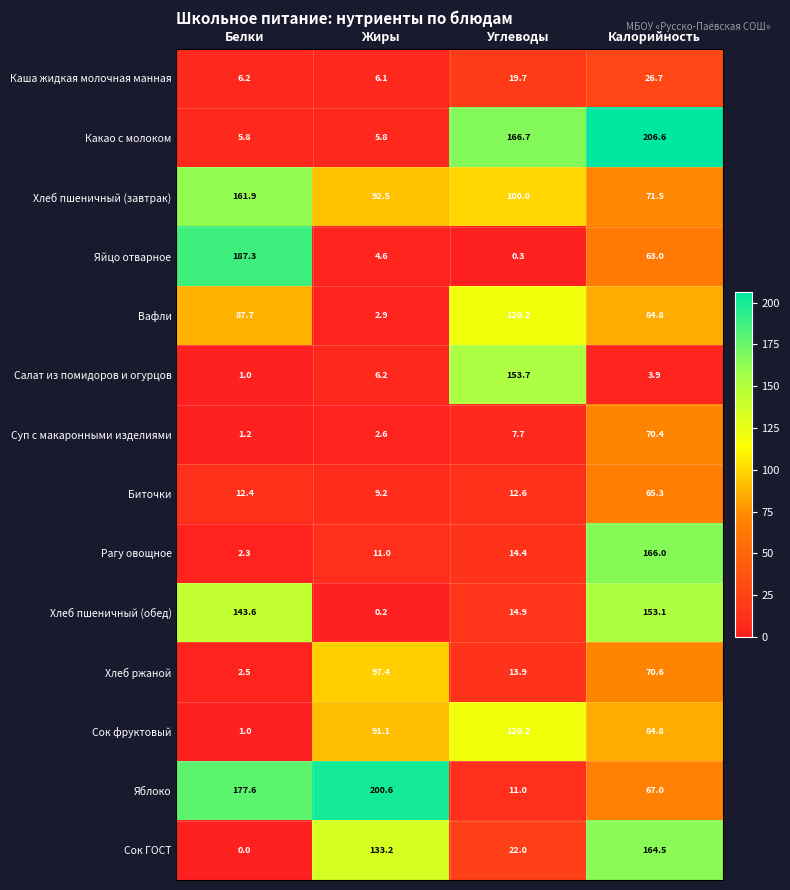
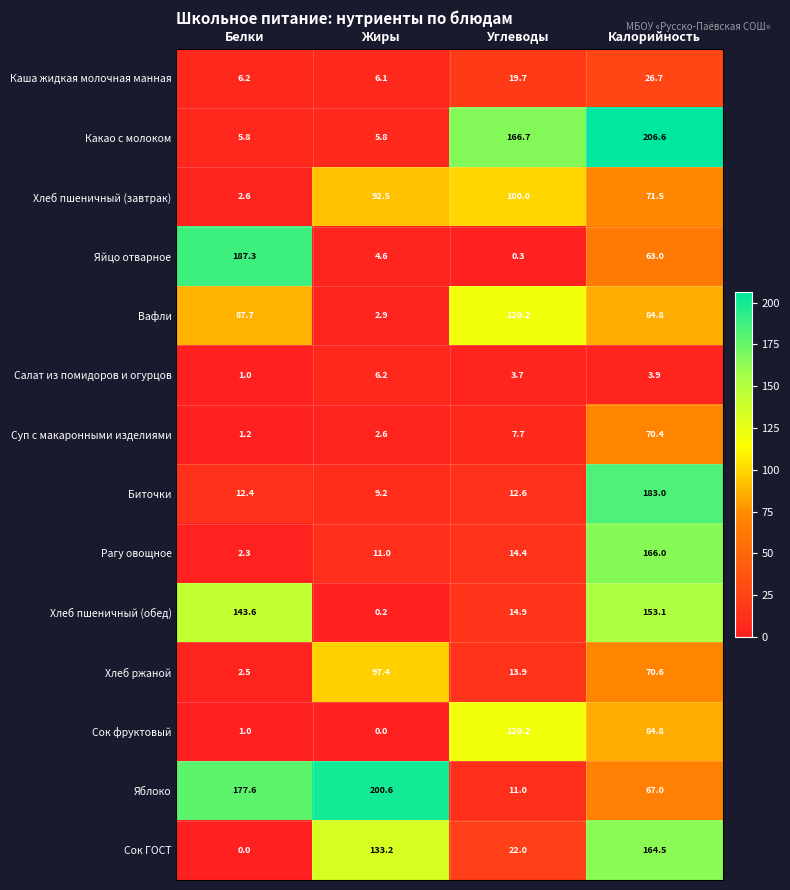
  {
    "Каша жидкая молочная манная": {
      "Белки": 6.2,
      "Жиры": 6.1,
      "Углеводы": 19.7,
      "Калорийность": 26.7
    },
    "Какао с молоком": {
      "Белки": 5.8,
      "Жиры": 5.8,
      "Углеводы": 166.7,
      "Калорийность": 206.6
    },
    "Хлеб пшеничный (завтрак)": {
-     "Белки": 161.9,
+     "Белки": 2.6,
      "Жиры": 92.5,
      "Углеводы": 100.0,
      "Калорийность": 71.5
    },
    "Яйцо отварное": {
      "Белки": 187.3,
      "Жиры": 4.6,
      "Углеводы": 0.3,
      "Калорийность": 63.0
    },
    "Вафли": {
      "Белки": 87.7,
      "Жиры": 2.9,
      "Углеводы": 120.2,
      "Калорийность": 84.8
    },
    "Салат из помидоров и огурцов": {
      "Белки": 1.0,
      "Жиры": 6.2,
-     "Углеводы": 153.7,
+     "Углеводы": 3.7,
      "Калорийность": 3.9
    },
    "Суп с макаронными изделиями": {
      "Белки": 1.2,
      "Жиры": 2.6,
      "Углеводы": 7.7,
      "Калорийность": 70.4
    },
    "Биточки": {
      "Белки": 12.4,
      "Жиры": 9.2,
      "Углеводы": 12.6,
-     "Калорийность": 65.3
+     "Калорийность": 183.0
    },
    "Рагу овощное": {
      "Белки": 2.3,
      "Жиры": 11.0,
      "Углеводы": 14.4,
      "Калорийность": 166.0
    },
    "Хлеб пшеничный (обед)": {
      "Белки": 143.6,
      "Жиры": 0.2,
      "Углеводы": 14.9,
      "Калорийность": 153.1
    },
    "Хлеб ржаной": {
      "Белки": 2.5,
      "Жиры": 97.4,
      "Углеводы": 13.9,
      "Калорийность": 70.6
    },
    "Сок фруктовый": {
      "Белки": 1.0,
-     "Жиры": 91.1,
+     "Жиры": 0.0,
      "Углеводы": 120.2,
      "Калорийность": 84.8
    },
    "Яблоко": {
      "Белки": 177.6,
      "Жиры": 200.6,
      "Углеводы": 11.0,
      "Калорийность": 67.0
    },
    "Сок ГОСТ": {
      "Белки": 0.0,
      "Жиры": 133.2,
      "Углеводы": 22.0,
      "Калорийность": 164.5
    }
  }
